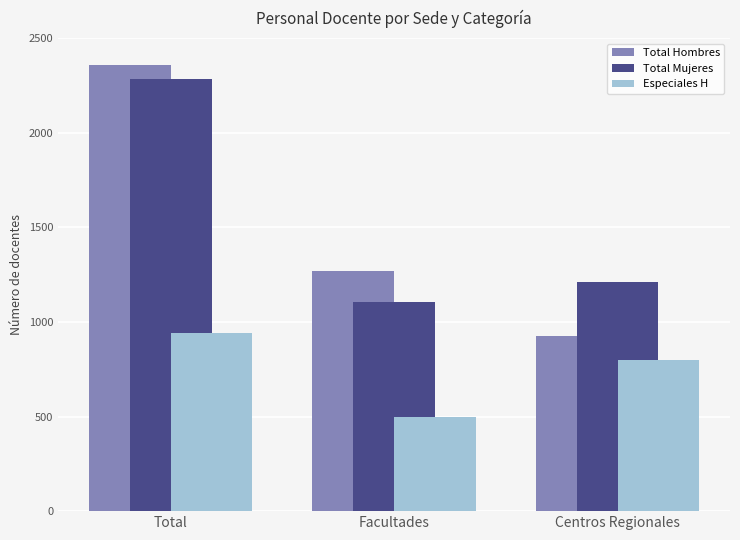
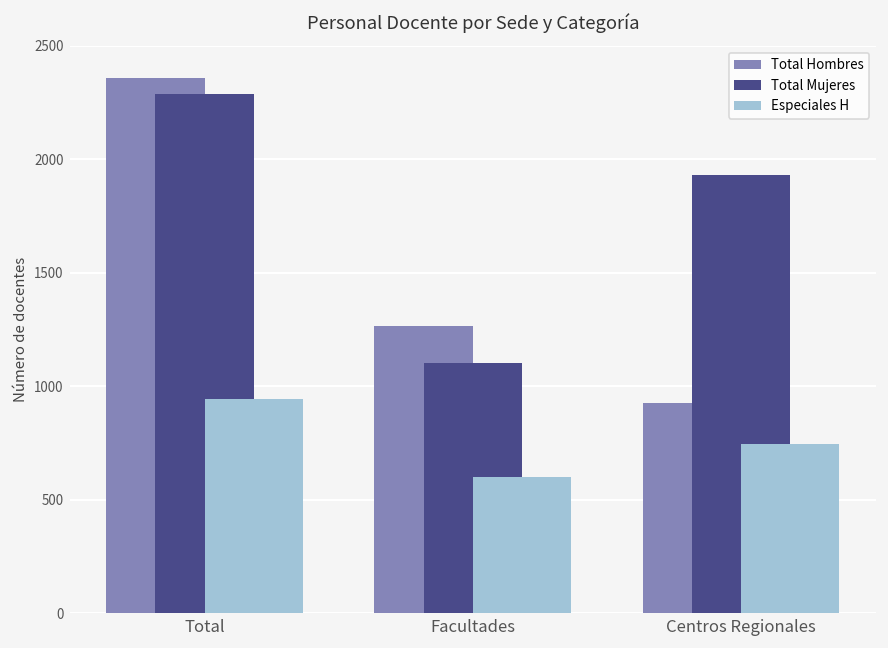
  {
    "Total Hombres": {
      "Total": 2360,
      "Facultades": 1270,
      "Centros Regionales": 930
    },
    "Total Mujeres": {
      "Total": 2290,
      "Facultades": 1100,
-     "Centros Regionales": 1210
+     "Centros Regionales": 1930
    },
    "Especiales H": {
      "Total": 940,
-     "Facultades": 500,
-     "Centros Regionales": 800
+     "Facultades": 600,
+     "Centros Regionales": 750
    }
  }
